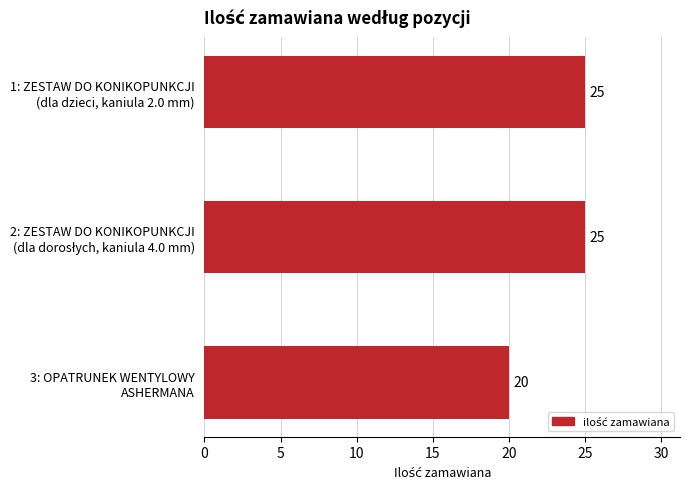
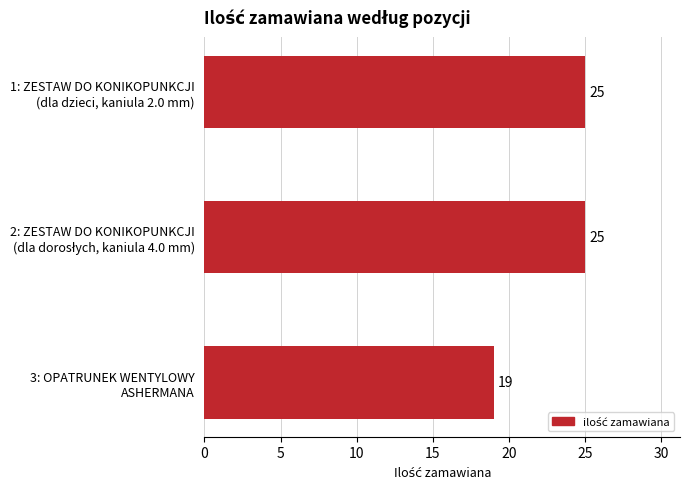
  {
    "1: ZESTAW DO KONIKOPUNKCJI (dla dzieci, kaniula 2.0 mm)": 25,
    "2: ZESTAW DO KONIKOPUNKCJI (dla dorosłych, kaniula 4.0 mm)": 25,
-   "3: OPATRUNEK WENTYLOWY ASHERMANA": 20
+   "3: OPATRUNEK WENTYLOWY ASHERMANA": 19
  }
